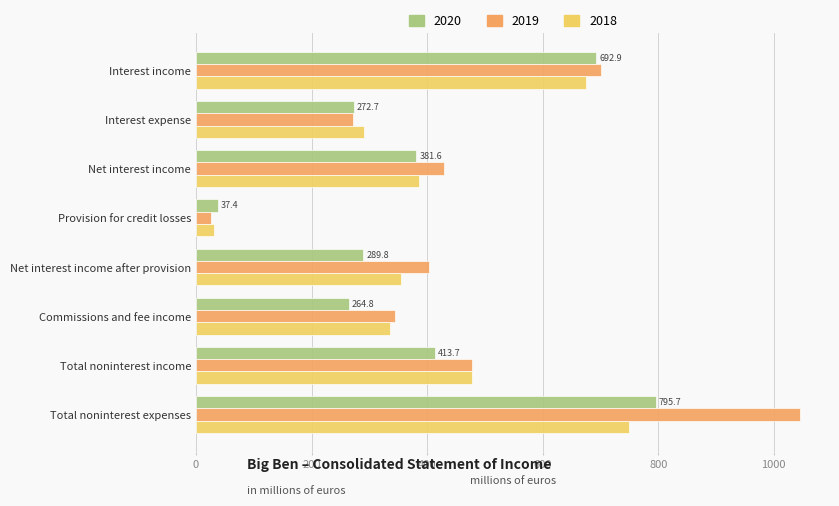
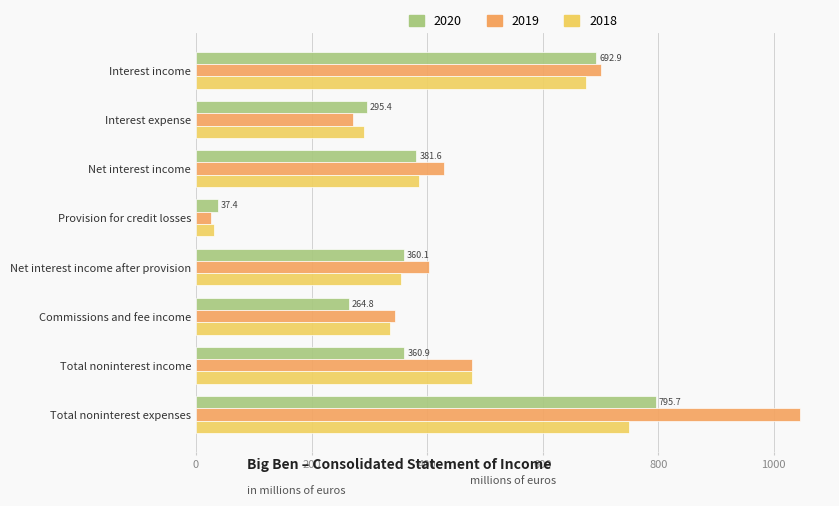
  {
    "2020": {
      "Interest income": 692.9,
-     "Interest expense": 272.7,
+     "Interest expense": 295.4,
      "Net interest income": 381.6,
      "Provision for credit losses": 37.4,
-     "Net interest income after provision": 289.8,
+     "Net interest income after provision": 360.1,
      "Commissions and fee income": 264.8,
-     "Total noninterest income": 413.7,
+     "Total noninterest income": 360.9,
      "Total noninterest expenses": 795.7
    }
  }
